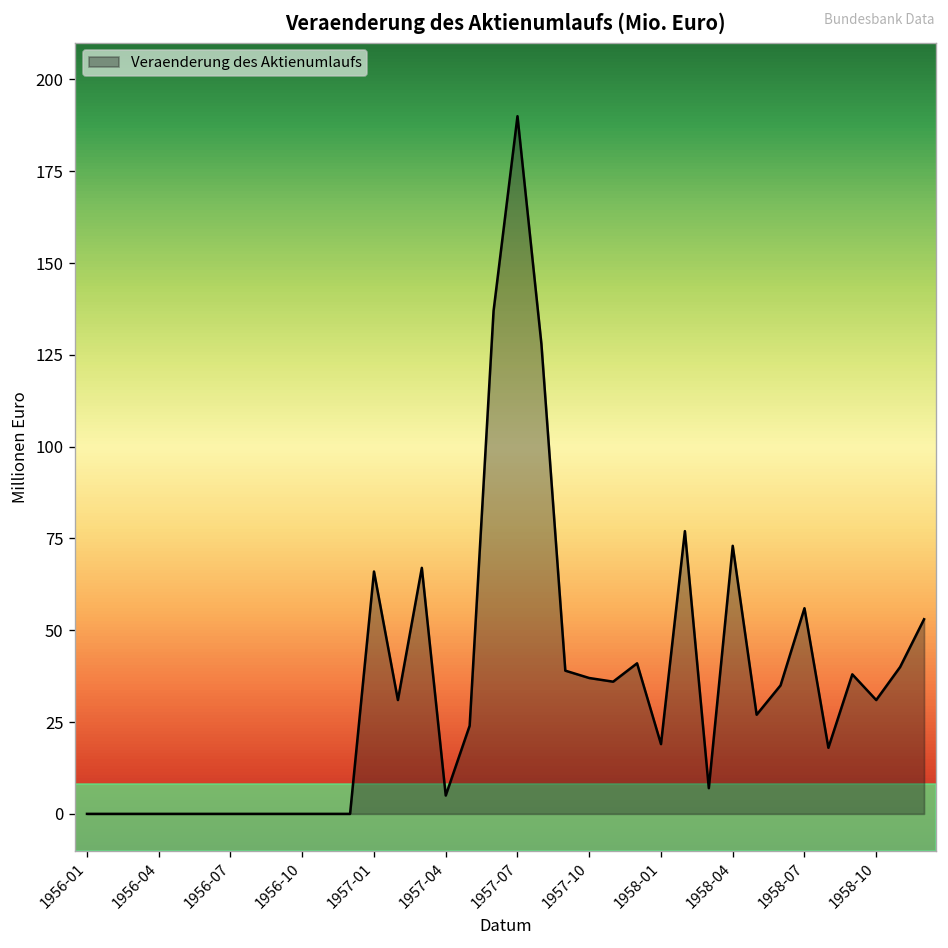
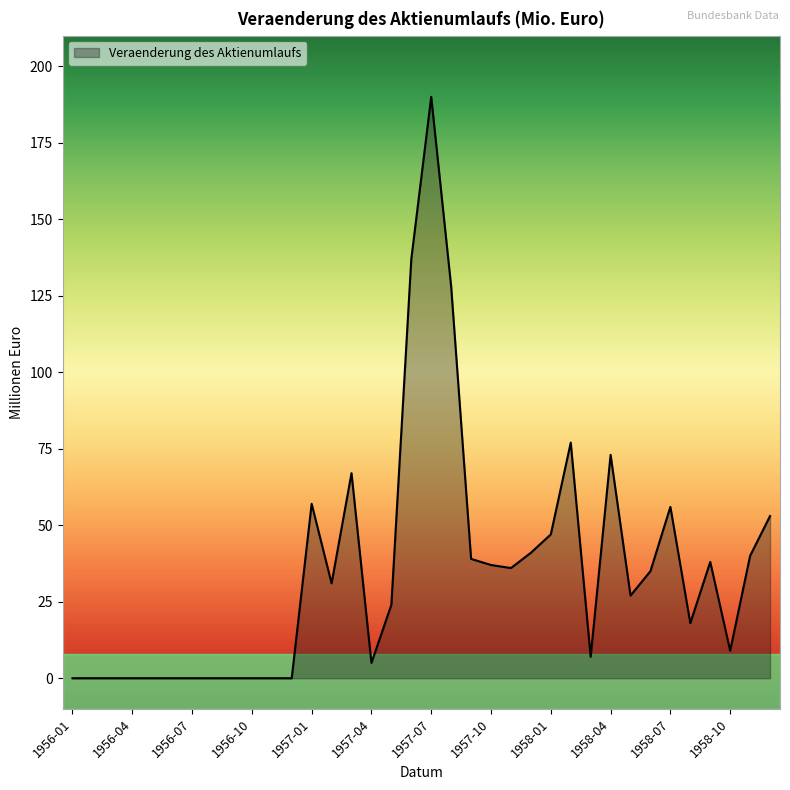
  {
-   "1957-01": 66,
+   "1957-01": 57,
    "1957-07": 190,
    "1957-10": 37,
-   "1958-01": 19,
+   "1958-01": 47,
    "1958-04": 73,
    "1958-07": 56,
-   "1958-10": 31
+   "1958-10": 9
  }
